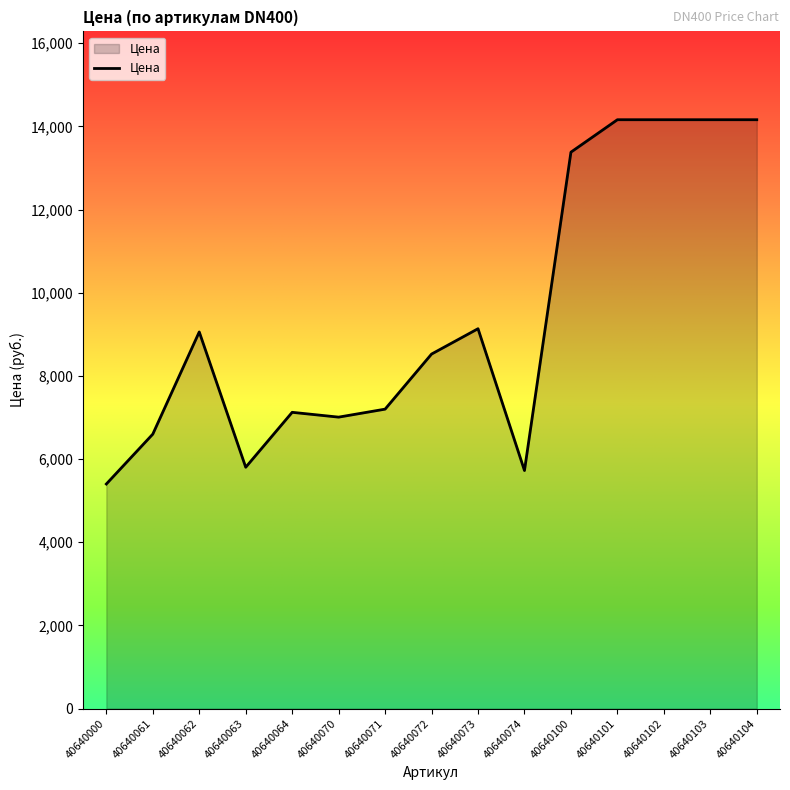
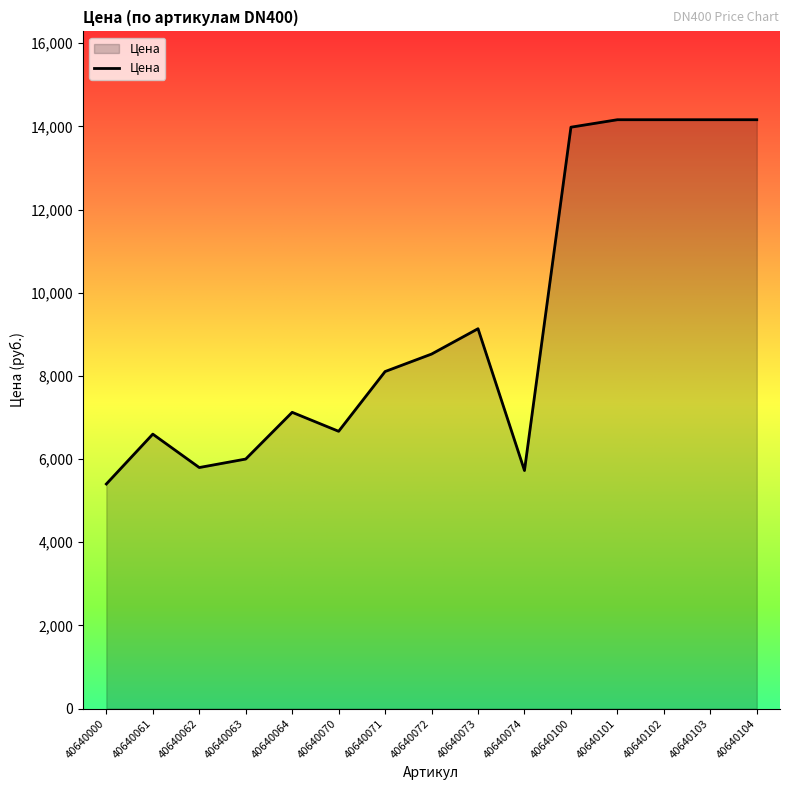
  {
    "40640000": "5,400",
    "40640061": "6,600",
-   "40640062": "9,100",
-   "40640063": "5,800",
+   "40640062": "5,800",
+   "40640063": "6,000",
    "40640064": "7,100",
-   "40640070": "7,000",
-   "40640071": "7,200",
+   "40640070": "6,700",
+   "40640071": "8,100",
    "40640072": "8,500",
    "40640073": "9,100",
    "40640074": "5,700",
-   "40640100": "13,400",
+   "40640100": "14,000",
    "40640101": "14,200",
    "40640102": "14,200",
    "40640103": "14,200",
    "40640104": "14,200"
  }
